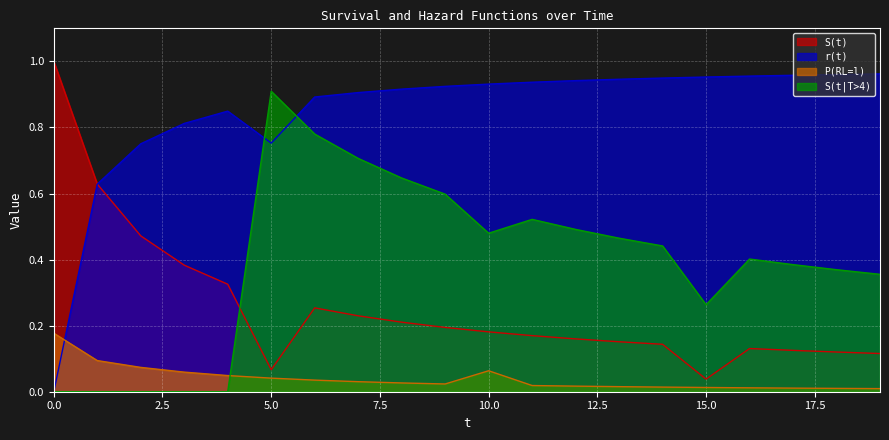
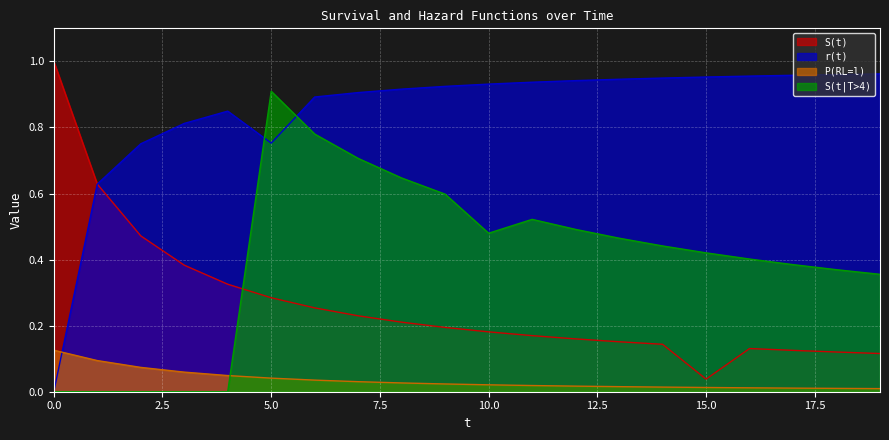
  {
    "S(t)": {
      "0.0": 1.00,
-     "5.0": 0.07,
+     "5.0": 0.28,
      "10.0": 0.18,
      "15.0": 0.04
    },
    "r(t)": {
      "5.0": 0.75,
      "10.0": 0.93,
      "15.0": 0.95
    },
    "P(RL=l)": {
-     "0.0": 0.18,
+     "0.0": 0.13,
      "5.0": 0.04,
-     "10.0": 0.06,
+     "10.0": 0.02,
      "15.0": 0.01
    },
    "S(t|T>4)": {
      "5.0": 0.91,
      "10.0": 0.48,
-     "15.0": 0.26
+     "15.0": 0.42
    }
  }
